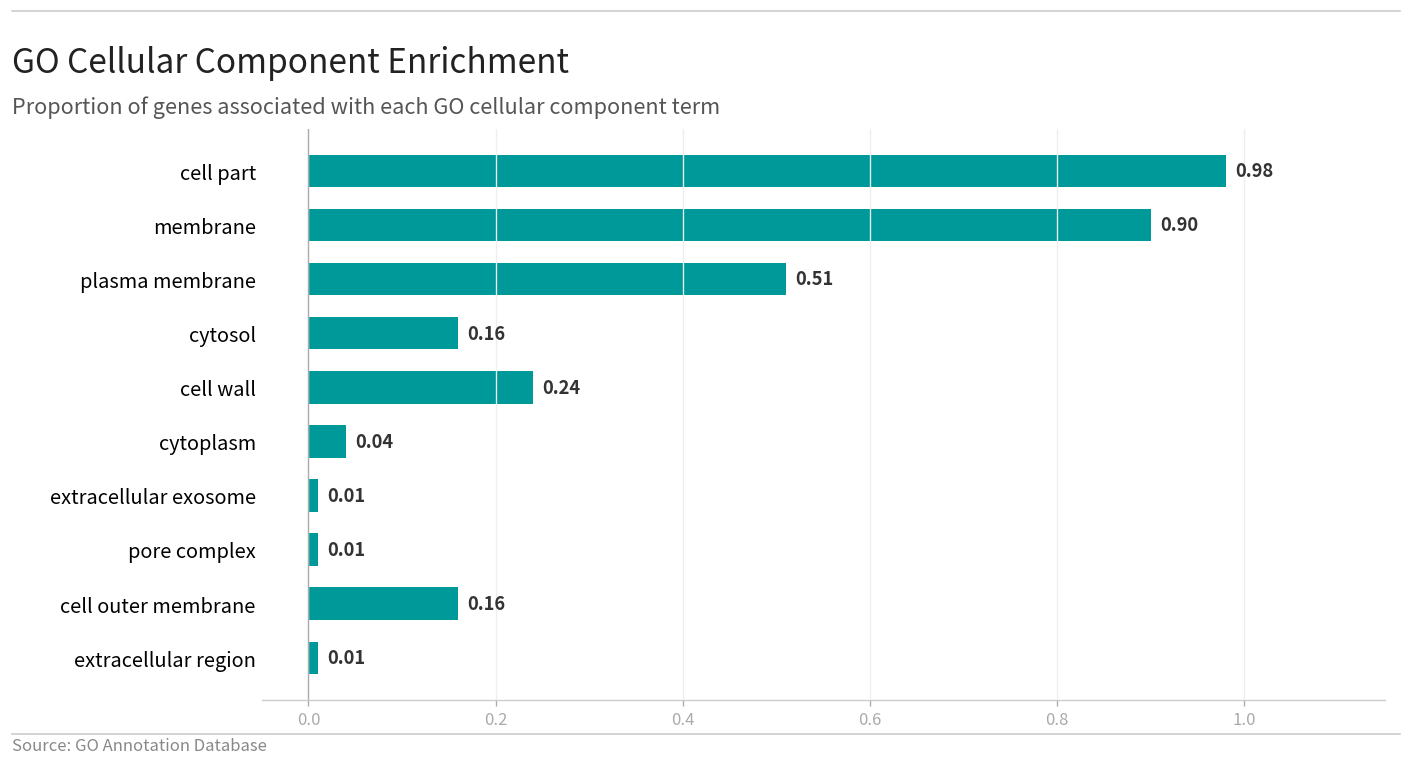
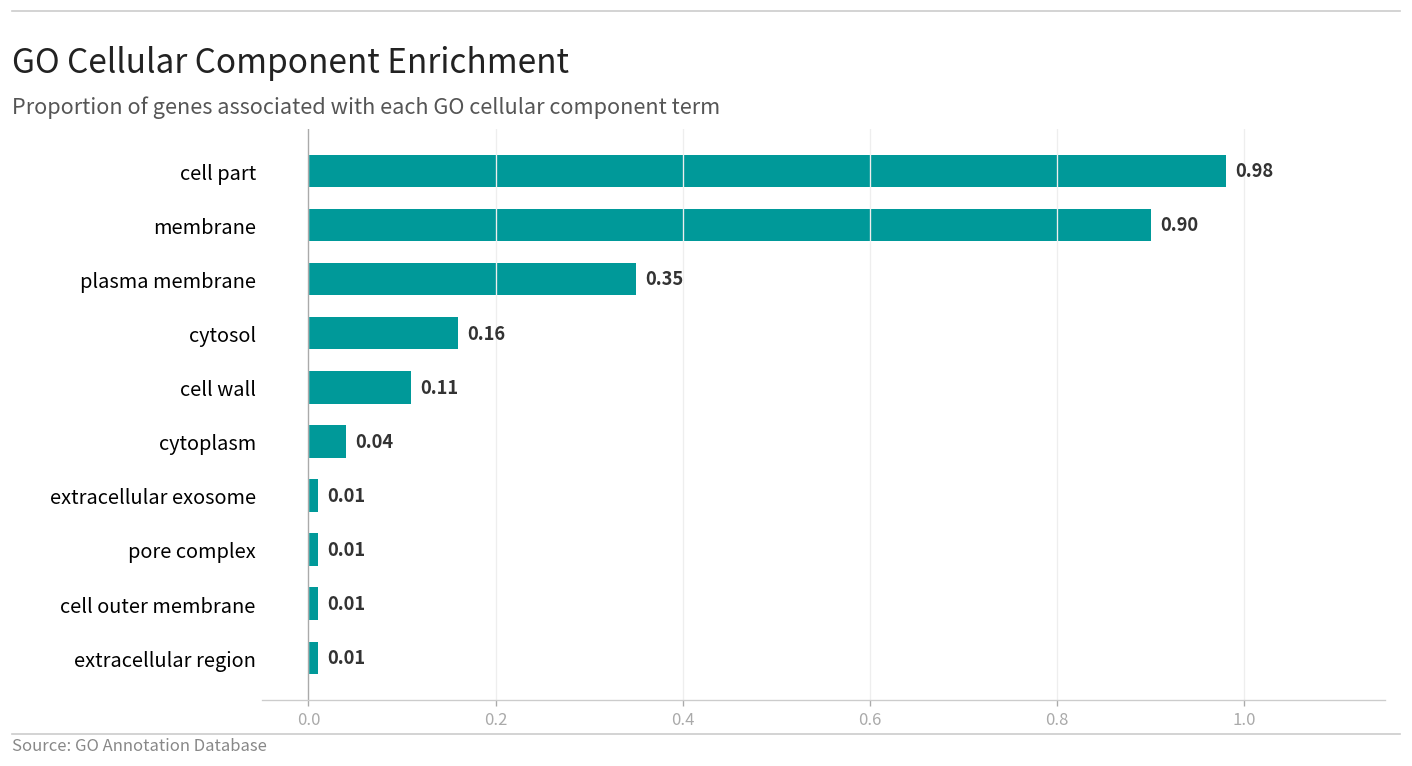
  {
    "cell part": 0.98,
    "membrane": 0.90,
-   "plasma membrane": 0.51,
+   "plasma membrane": 0.35,
    "cytosol": 0.16,
-   "cell wall": 0.24,
+   "cell wall": 0.11,
    "cytoplasm": 0.04,
    "extracellular exosome": 0.01,
    "pore complex": 0.01,
-   "cell outer membrane": 0.16,
+   "cell outer membrane": 0.01,
    "extracellular region": 0.01
  }
